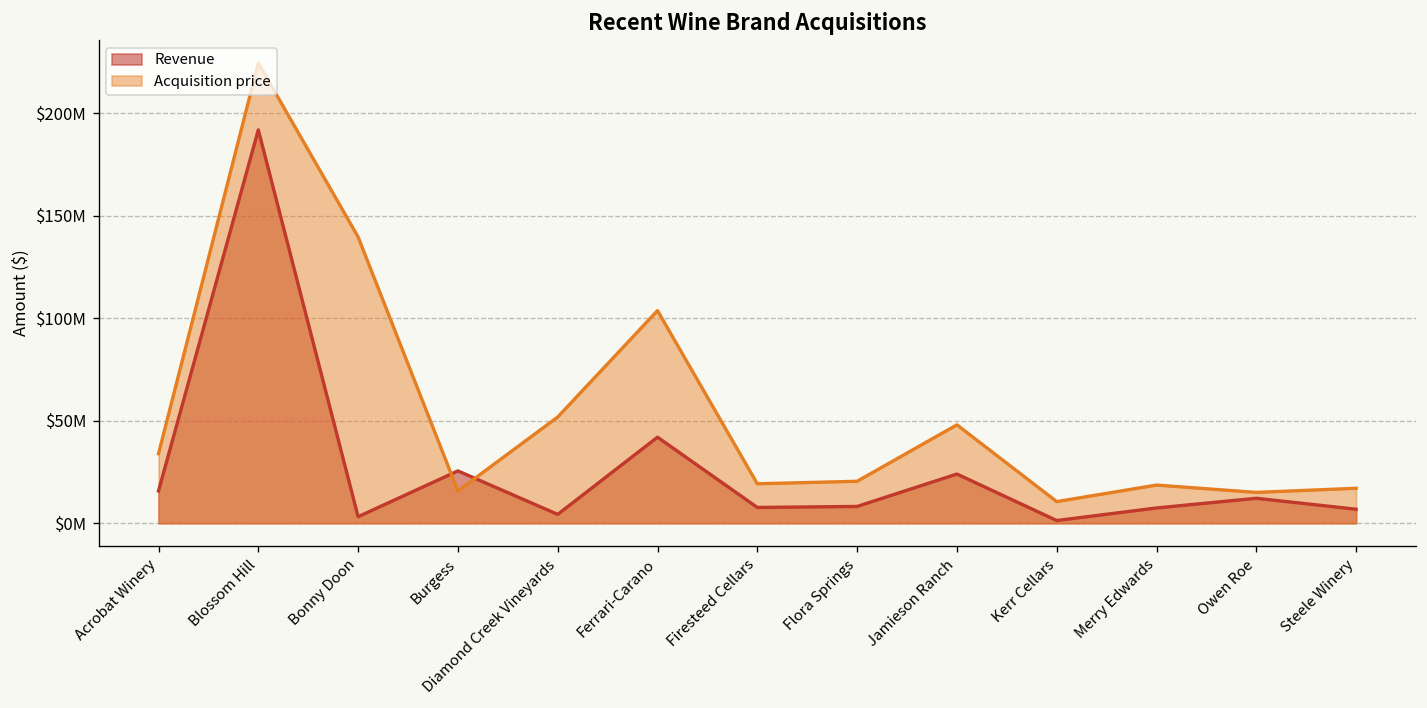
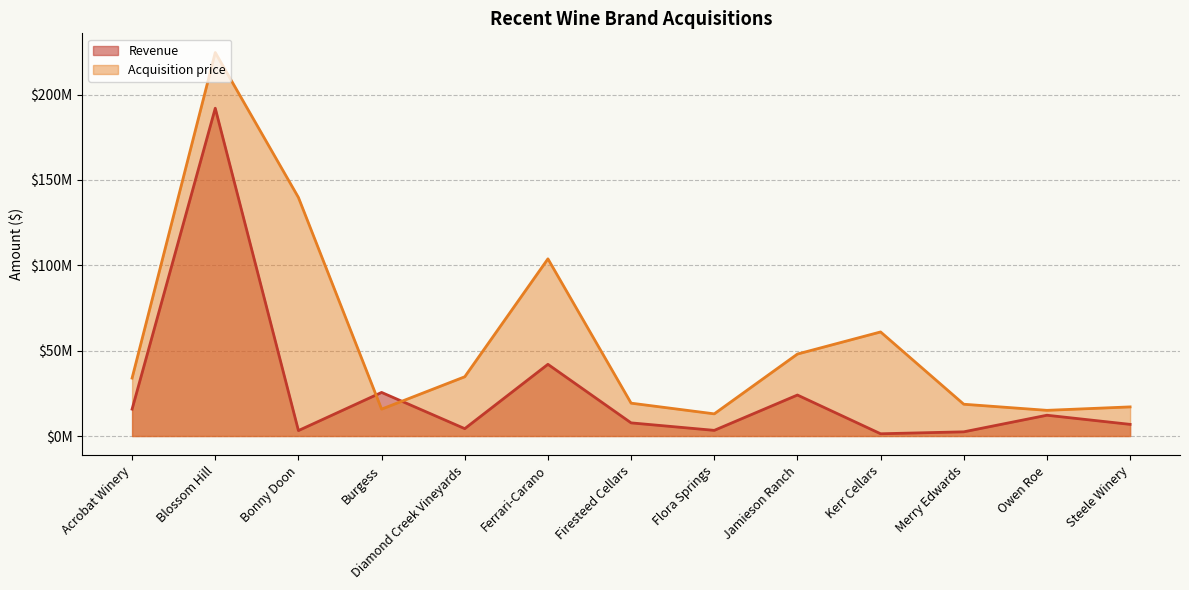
  {
    "Revenue": {
      "Acrobat Winery": "$16000000",
      "Blossom Hill": "$192000000",
      "Bonny Doon": "$3000000",
      "Burgess": "$26000000",
      "Diamond Creek Vineyards": "$4000000",
      "Ferrari-Carano": "$42000000",
      "Firesteed Cellars": "$8000000",
-     "Flora Springs": "$8000000",
+     "Flora Springs": "$3000000",
      "Jamieson Ranch": "$24000000",
      "Kerr Cellars": "$1000000",
-     "Merry Edwards": "$7000000",
+     "Merry Edwards": "$2000000",
      "Owen Roe": "$12000000",
      "Steele Winery": "$7000000"
    },
    "Acquisition price": {
      "Acrobat Winery": "$34000000",
      "Bonny Doon": "$140000000",
      "Burgess": "$16000000",
-     "Diamond Creek Vineyards": "$52000000",
+     "Diamond Creek Vineyards": "$35000000",
      "Ferrari-Carano": "$104000000",
      "Firesteed Cellars": "$19000000",
-     "Flora Springs": "$20000000",
+     "Flora Springs": "$13000000",
      "Jamieson Ranch": "$48000000",
-     "Kerr Cellars": "$11000000",
+     "Kerr Cellars": "$61000000",
      "Merry Edwards": "$19000000",
      "Owen Roe": "$15000000",
      "Steele Winery": "$17000000"
    }
  }
